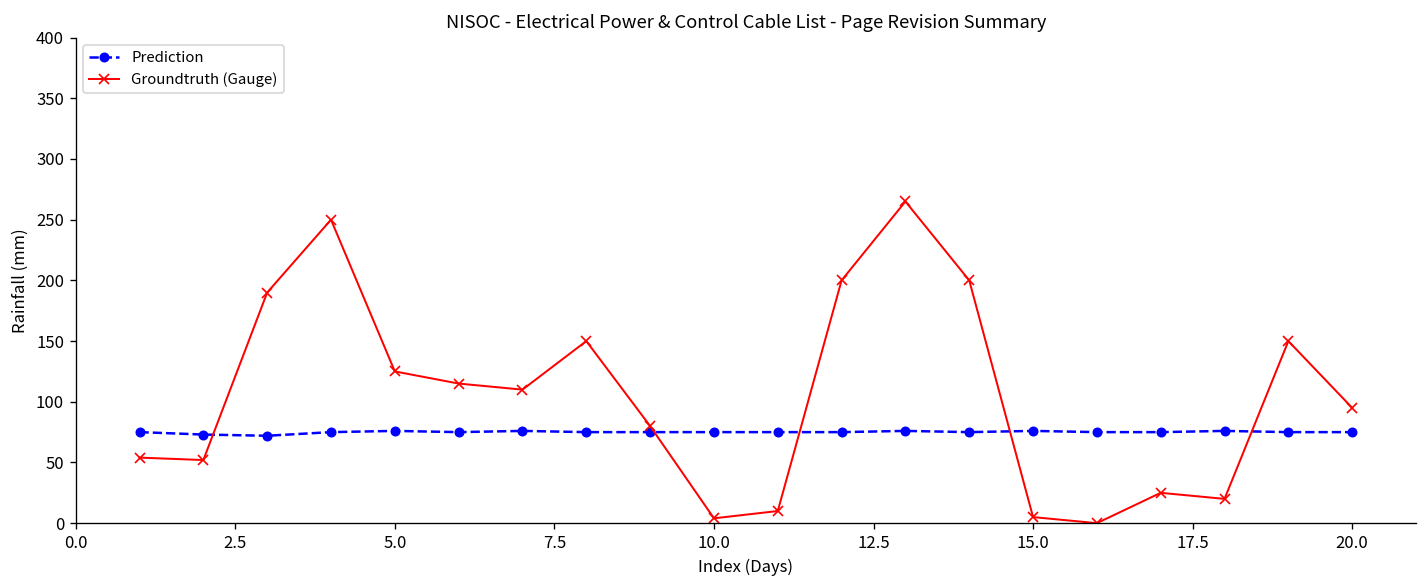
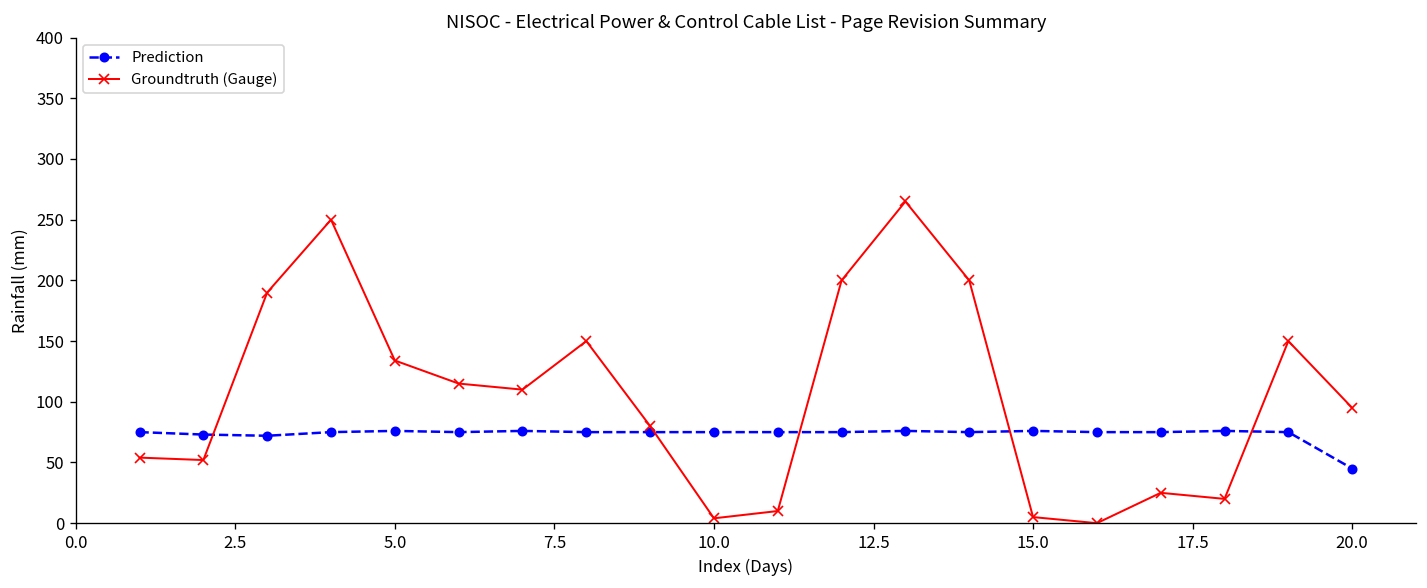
  {
    "Prediction": {
      "5.0": 76,
      "10.0": 75,
      "15.0": 76,
-     "20.0": 75
+     "20.0": 45
    },
    "Groundtruth (Gauge)": {
-     "5.0": 125,
+     "5.0": 134,
      "10.0": 4,
      "15.0": 5,
      "20.0": 95
    }
  }
